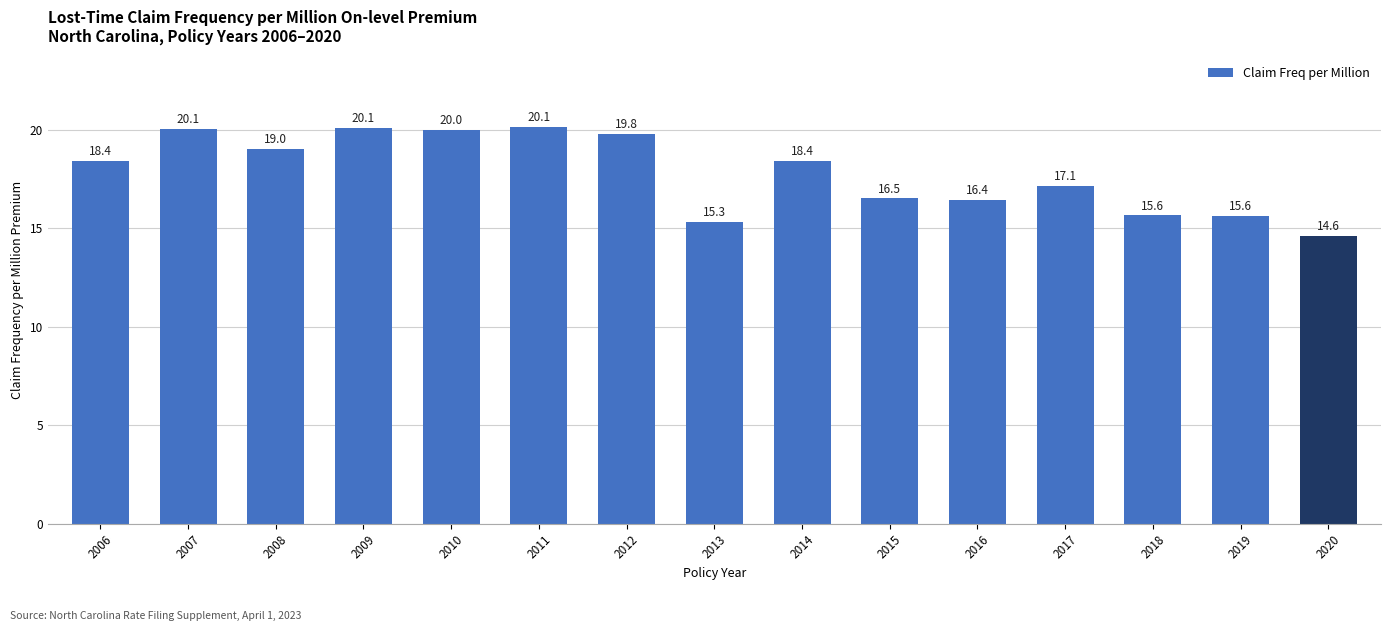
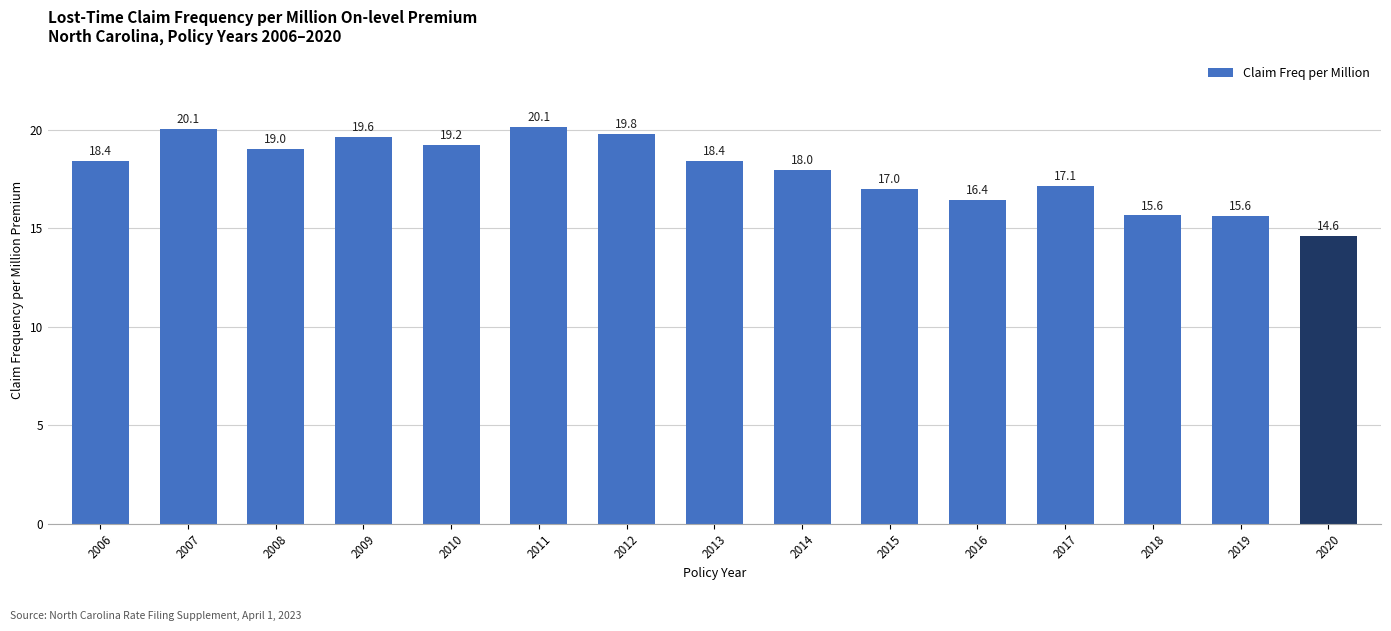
  {
    "2006": 18.4,
    "2007": 20.1,
    "2008": 19.0,
-   "2009": 20.1,
-   "2010": 20.0,
+   "2009": 19.6,
+   "2010": 19.2,
    "2011": 20.1,
    "2012": 19.8,
-   "2013": 15.3,
-   "2014": 18.4,
-   "2015": 16.5,
+   "2013": 18.4,
+   "2014": 18.0,
+   "2015": 17.0,
    "2016": 16.4,
    "2017": 17.1,
    "2018": 15.6,
    "2019": 15.6,
    "2020": 14.6
  }
